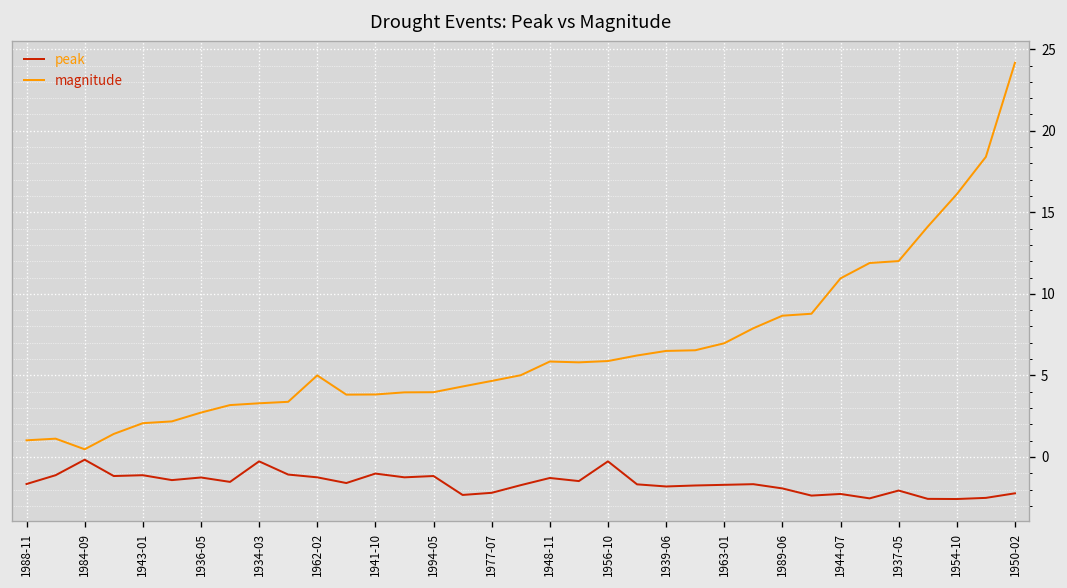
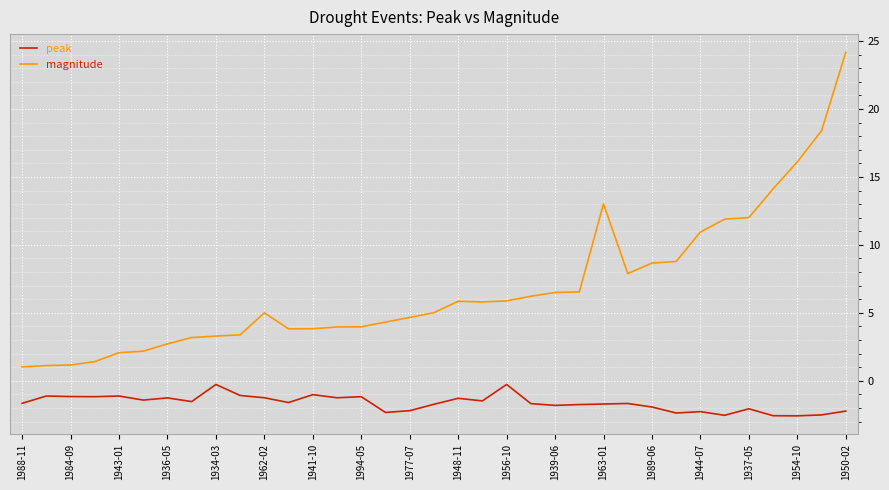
  {
    "peak": {
      "1988-11": -1.7,
-     "1984-09": -0.2,
+     "1984-09": -1.2,
      "1943-01": -1.1,
      "1936-05": -1.3,
      "1934-03": -0.3,
      "1962-02": -1.3,
      "1941-10": -1.0,
      "1994-05": -1.2,
      "1977-07": -2.2,
      "1948-11": -1.3,
      "1956-10": -0.3,
      "1939-06": -1.8,
      "1963-01": -1.7,
      "1989-06": -1.9,
      "1944-07": -2.3,
      "1937-05": -2.1,
      "1954-10": -2.6,
      "1950-02": -2.2
    },
    "magnitude": {
      "1988-11": 1.0,
-     "1984-09": 0.5,
+     "1984-09": 1.2,
      "1943-01": 2.1,
      "1936-05": 2.7,
      "1934-03": 3.3,
      "1962-02": 5.0,
      "1941-10": 3.8,
      "1994-05": 4.0,
      "1977-07": 4.7,
      "1948-11": 5.9,
      "1956-10": 5.9,
      "1939-06": 6.5,
-     "1963-01": 7.0,
+     "1963-01": 13.0,
      "1989-06": 8.7,
      "1944-07": 11.0,
      "1937-05": 12.0,
      "1954-10": 16.1,
      "1950-02": 24.2
    }
  }
